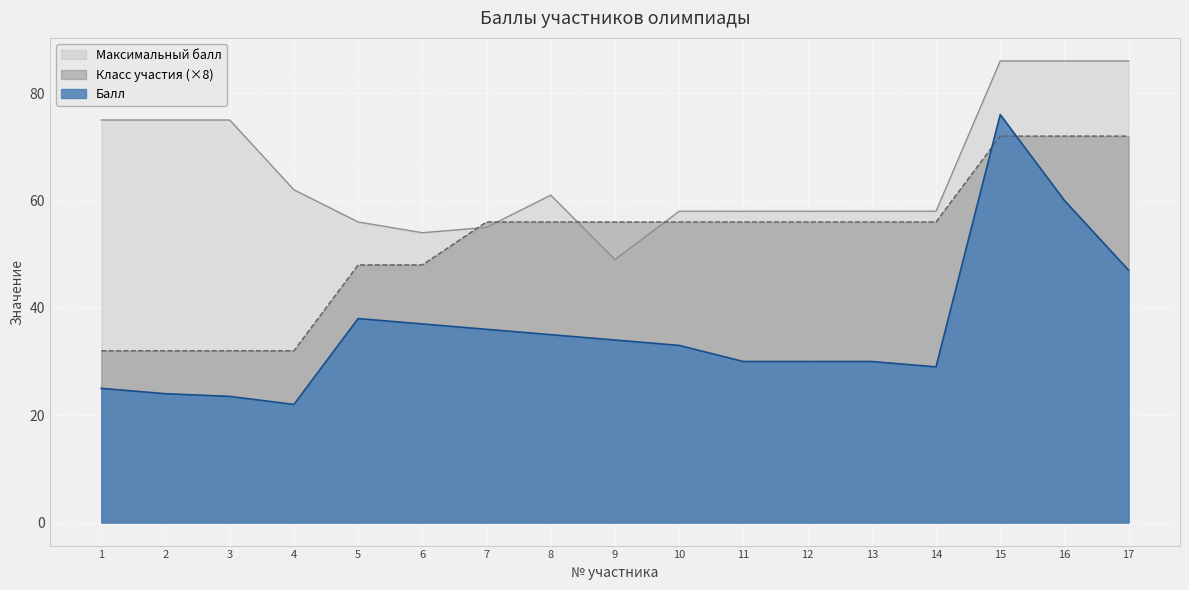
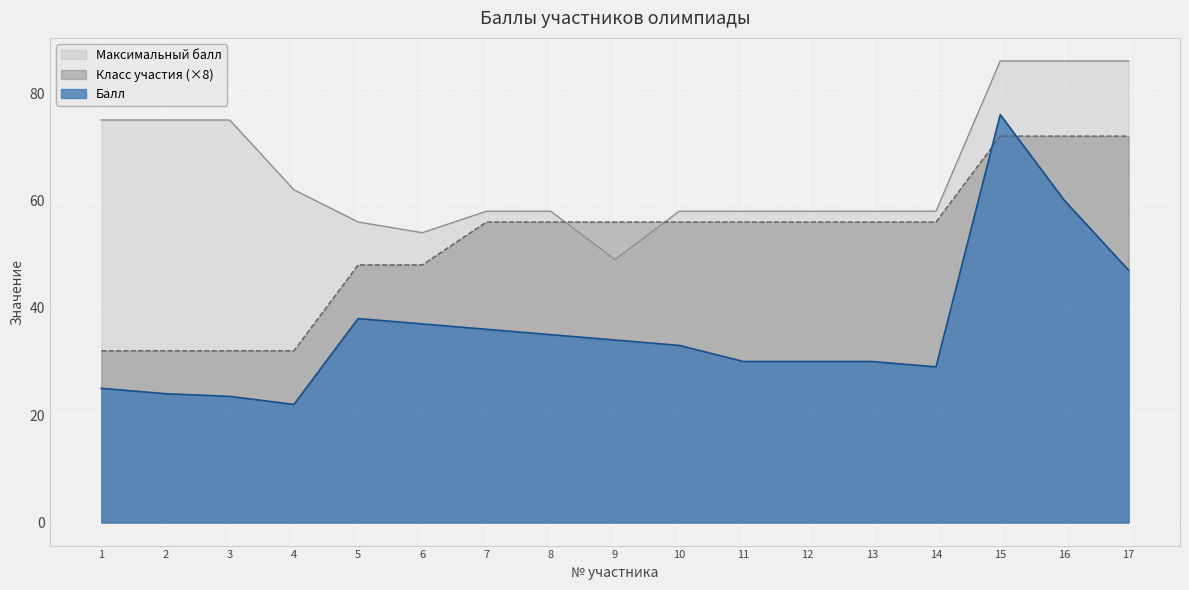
  {
    "Максимальный балл": {
      "1": 75,
      "2": 75,
      "3": 75,
      "4": 62,
      "5": 56,
      "6": 54,
-     "7": 55,
-     "8": 61,
+     "7": 58,
+     "8": 58,
      "9": 49,
      "10": 58,
      "11": 58,
      "12": 58,
      "13": 58,
      "14": 58,
      "15": 86,
      "16": 86,
      "17": 86
    },
    "Класс участия (×8)": {
      "1": 32,
      "2": 32,
      "3": 32,
      "4": 32,
      "5": 48,
      "6": 48,
      "7": 56,
      "8": 56,
      "9": 56,
      "10": 56,
      "11": 56,
      "12": 56,
      "13": 56,
      "14": 56,
      "15": 72,
      "16": 72,
      "17": 72
    },
    "Балл": {
      "1": 25,
      "2": 24,
      "3": 24,
      "4": 22,
      "5": 38,
      "6": 37,
      "7": 36,
      "8": 35,
      "9": 34,
      "10": 33,
      "11": 30,
      "12": 30,
      "13": 30,
      "14": 29,
      "15": 76,
      "16": 60,
      "17": 47
    }
  }
